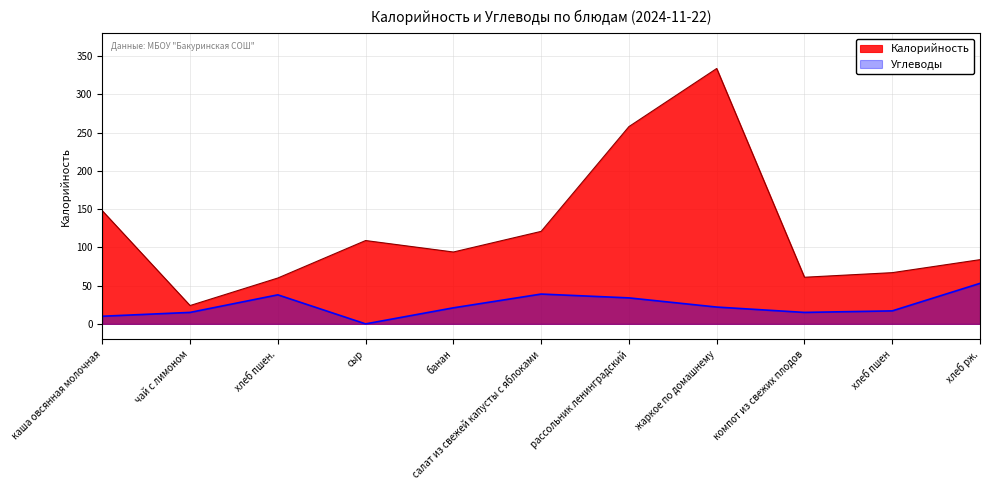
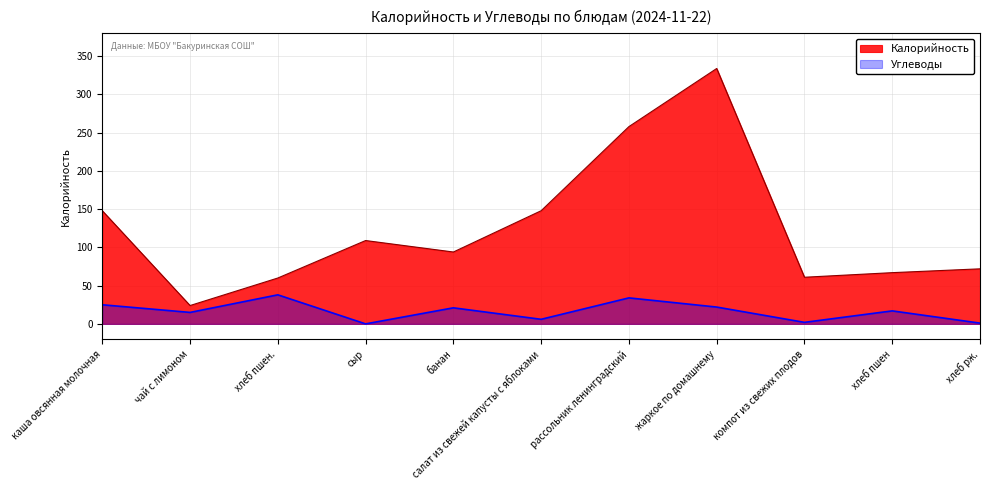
  {
    "Калорийность": {
      "каша овсянная молочная": 150,
      "чай с лимоном": 20,
      "хлеб пшен.": 60,
      "сыр": 110,
      "банан": 90,
-     "салат из свежей капусты с яблоками": 120,
+     "салат из свежей капусты с яблоками": 150,
      "рассольник ленинградский": 260,
      "жаркое по домашнему": 330,
      "компот из свежих плодов": 60,
      "хлеб пшен": 70,
-     "хлеб рж.": 80
+     "хлеб рж.": 70
    },
    "Углеводы": {
-     "каша овсянная молочная": 10,
+     "каша овсянная молочная": 30,
      "чай с лимоном": 20,
      "хлеб пшен.": 40,
      "сыр": 0,
      "банан": 20,
-     "салат из свежей капусты с яблоками": 40,
+     "салат из свежей капусты с яблоками": 10,
      "рассольник ленинградский": 30,
      "жаркое по домашнему": 20,
-     "компот из свежих плодов": 20,
+     "компот из свежих плодов": 0,
      "хлеб пшен": 20,
-     "хлеб рж.": 50
+     "хлеб рж.": 0
    }
  }
